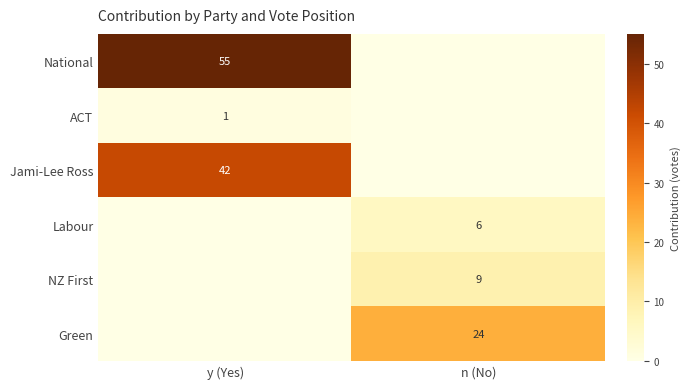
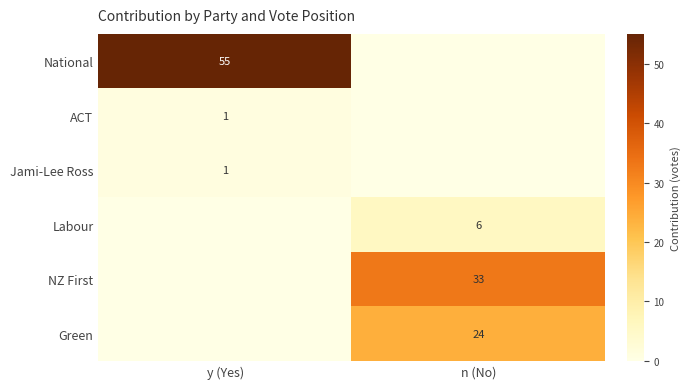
  {
    "National": {
      "y (Yes)": 55
    },
    "ACT": {
      "y (Yes)": 1
    },
    "Jami-Lee Ross": {
-     "y (Yes)": 42
+     "y (Yes)": 1
    },
    "Labour": {
      "n (No)": 6
    },
    "NZ First": {
-     "n (No)": 9
+     "n (No)": 33
    },
    "Green": {
      "n (No)": 24
    }
  }
